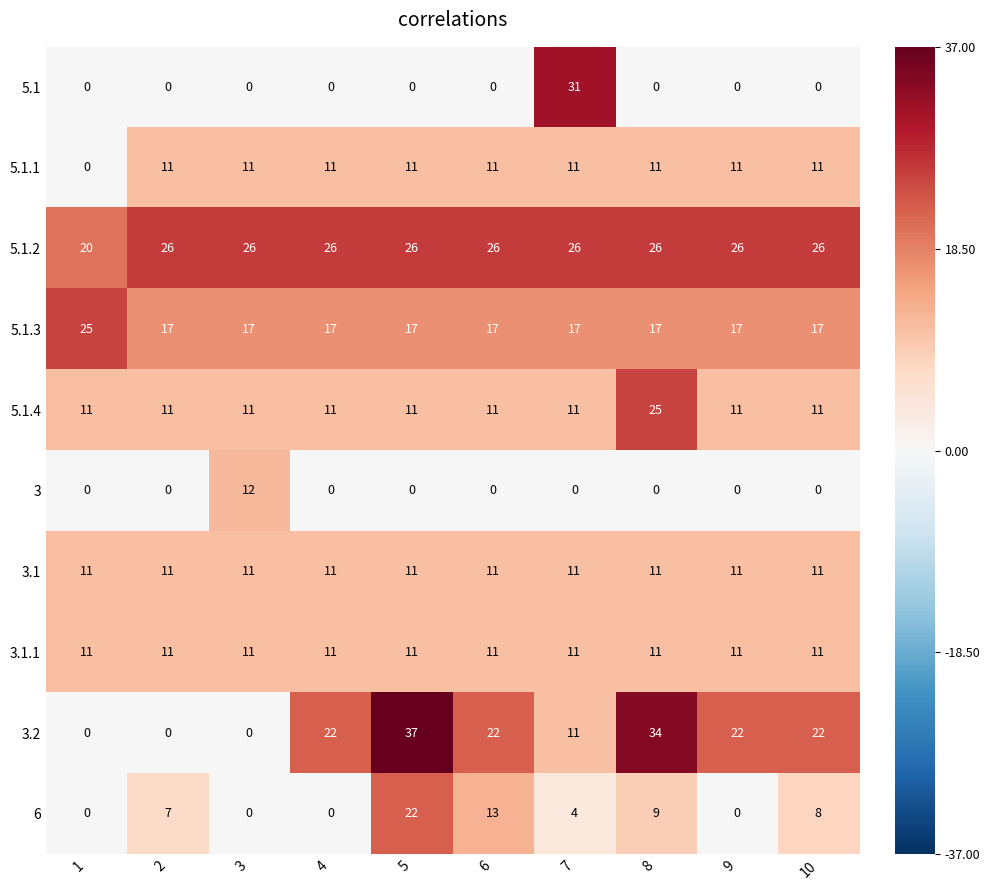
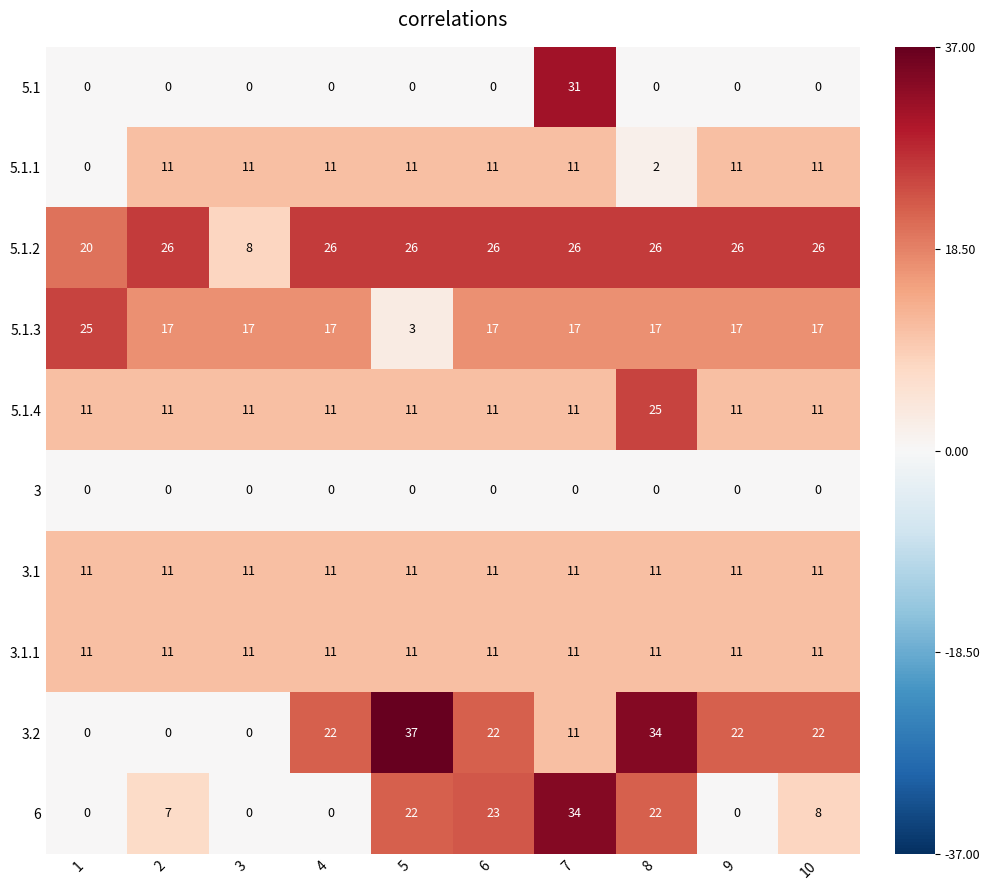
  {
    "5.1": {
      "1": 0,
      "2": 0,
      "3": 0,
      "4": 0,
      "5": 0,
      "6": 0,
      "7": 31,
      "8": 0,
      "9": 0,
      "10": 0
    },
    "5.1.1": {
      "1": 0,
      "2": 11,
      "3": 11,
      "4": 11,
      "5": 11,
      "6": 11,
      "7": 11,
-     "8": 11,
+     "8": 2,
      "9": 11,
      "10": 11
    },
    "5.1.2": {
      "1": 20,
      "2": 26,
-     "3": 26,
+     "3": 8,
      "4": 26,
      "5": 26,
      "6": 26,
      "7": 26,
      "8": 26,
      "9": 26,
      "10": 26
    },
    "5.1.3": {
      "1": 25,
      "2": 17,
      "3": 17,
      "4": 17,
-     "5": 17,
+     "5": 3,
      "6": 17,
      "7": 17,
      "8": 17,
      "9": 17,
      "10": 17
    },
    "5.1.4": {
      "1": 11,
      "2": 11,
      "3": 11,
      "4": 11,
      "5": 11,
      "6": 11,
      "7": 11,
      "8": 25,
      "9": 11,
      "10": 11
    },
    "3": {
      "1": 0,
      "2": 0,
-     "3": 12,
+     "3": 0,
      "4": 0,
      "5": 0,
      "6": 0,
      "7": 0,
      "8": 0,
      "9": 0,
      "10": 0
    },
    "3.1": {
      "1": 11,
      "2": 11,
      "3": 11,
      "4": 11,
      "5": 11,
      "6": 11,
      "7": 11,
      "8": 11,
      "9": 11,
      "10": 11
    },
    "3.1.1": {
      "1": 11,
      "2": 11,
      "3": 11,
      "4": 11,
      "5": 11,
      "6": 11,
      "7": 11,
      "8": 11,
      "9": 11,
      "10": 11
    },
    "3.2": {
      "1": 0,
      "2": 0,
      "3": 0,
      "4": 22,
      "5": 37,
      "6": 22,
      "7": 11,
      "8": 34,
      "9": 22,
      "10": 22
    },
    "6": {
      "1": 0,
      "2": 7,
      "3": 0,
      "4": 0,
      "5": 22,
-     "6": 13,
-     "7": 4,
-     "8": 9,
+     "6": 23,
+     "7": 34,
+     "8": 22,
      "9": 0,
      "10": 8
    }
  }
